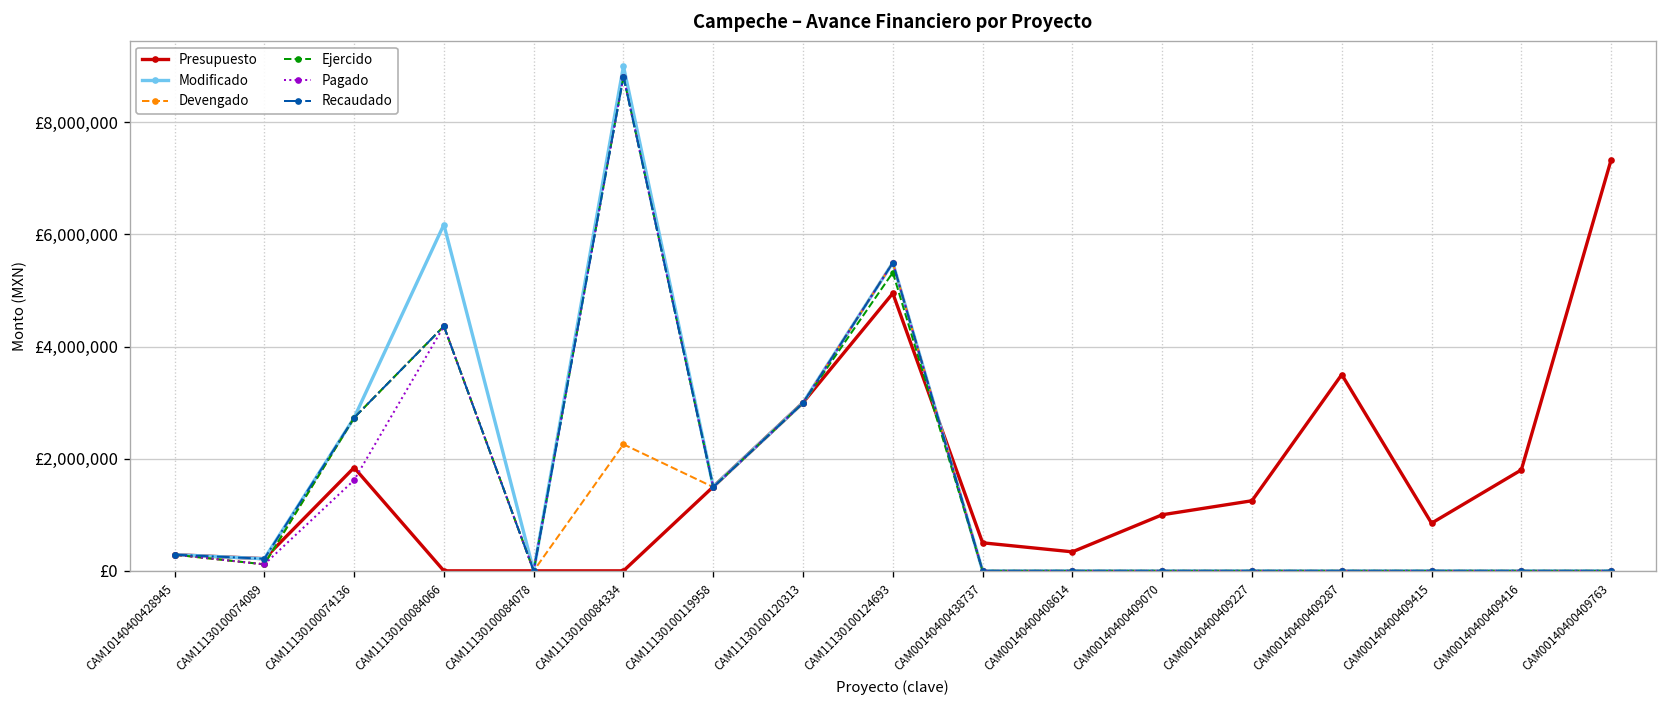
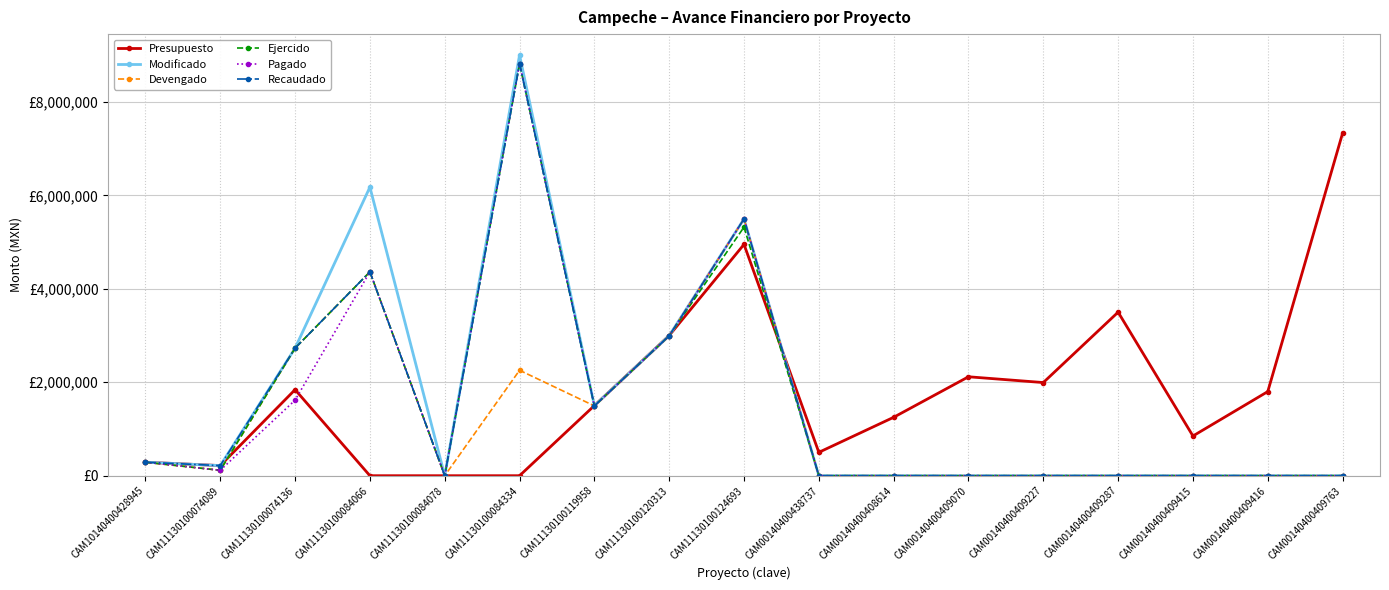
  {
    "Presupuesto": {
      "CAM11130100074136": "£1,800,000",
      "CAM11130100084066": "£0",
      "CAM11130100084334": "£0",
      "CAM11130100124693": "£5,000,000",
      "CAM00140400438737": "£500,000",
-     "CAM00140400408614": "£300,000",
-     "CAM00140400409070": "£1,000,000",
-     "CAM00140400409227": "£1,300,000",
+     "CAM00140400408614": "£1,300,000",
+     "CAM00140400409070": "£2,100,000",
+     "CAM00140400409227": "£2,000,000",
      "CAM00140400409287": "£3,500,000",
      "CAM00140400409415": "£900,000",
      "CAM00140400409416": "£1,800,000",
      "CAM00140400409763": "£7,300,000"
    },
    "Modificado": {
      "CAM11130100084066": "£6,200,000",
      "CAM11130100084334": "£9,000,000"
    },
    "Devengado": {
      "CAM11130100084334": "£2,300,000"
    },
    "Ejercido": {
      "CAM11130100124693": "£5,300,000"
    },
    "Pagado": {
      "CAM11130100074136": "£1,600,000"
    }
  }
